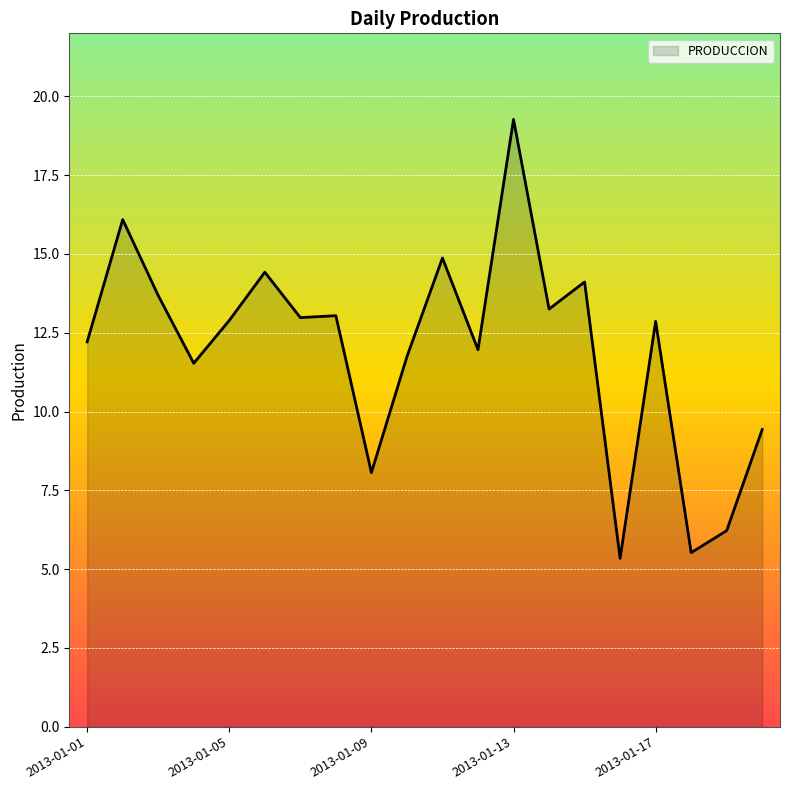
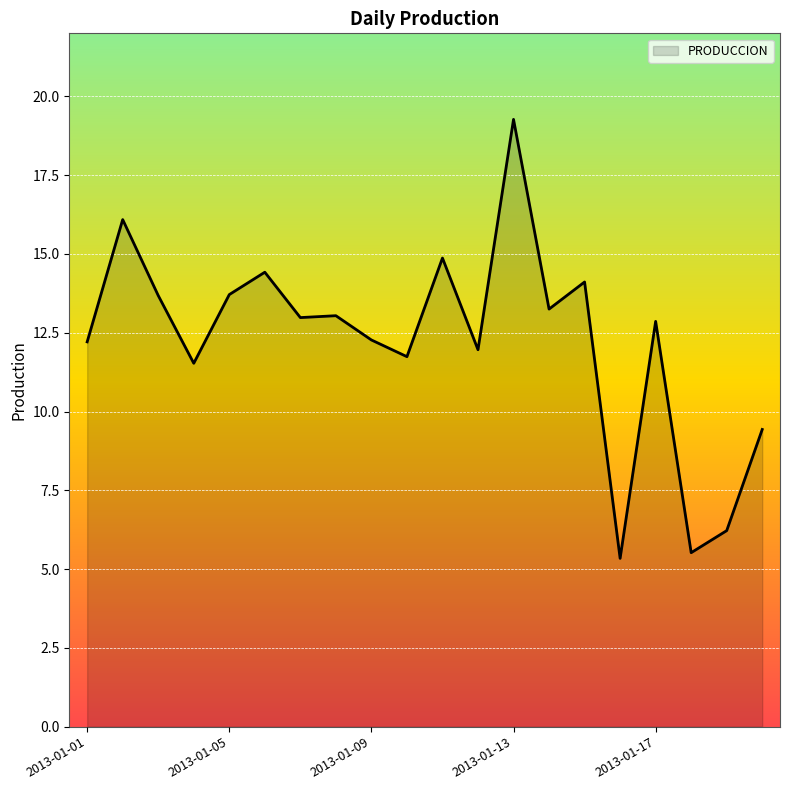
  {
    "2013-01-01": 12.2,
-   "2013-01-05": 12.9,
-   "2013-01-09": 8.1,
+   "2013-01-05": 13.7,
+   "2013-01-09": 12.3,
    "2013-01-13": 19.3,
    "2013-01-17": 12.9
  }
